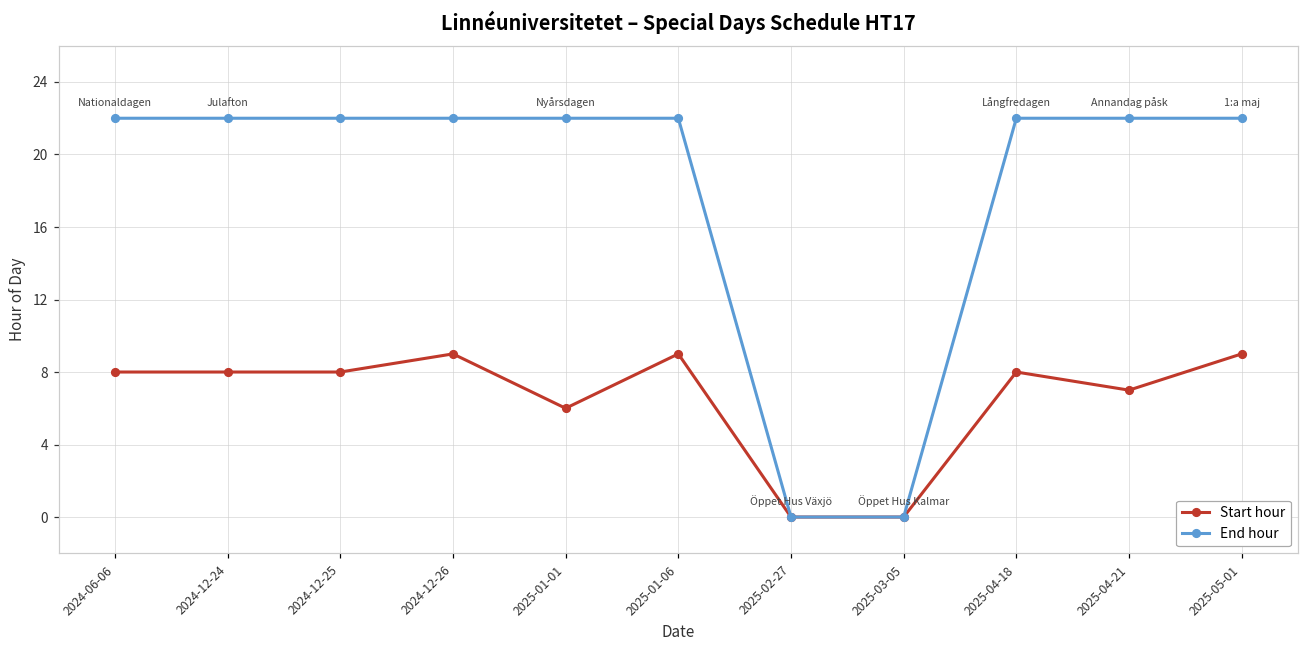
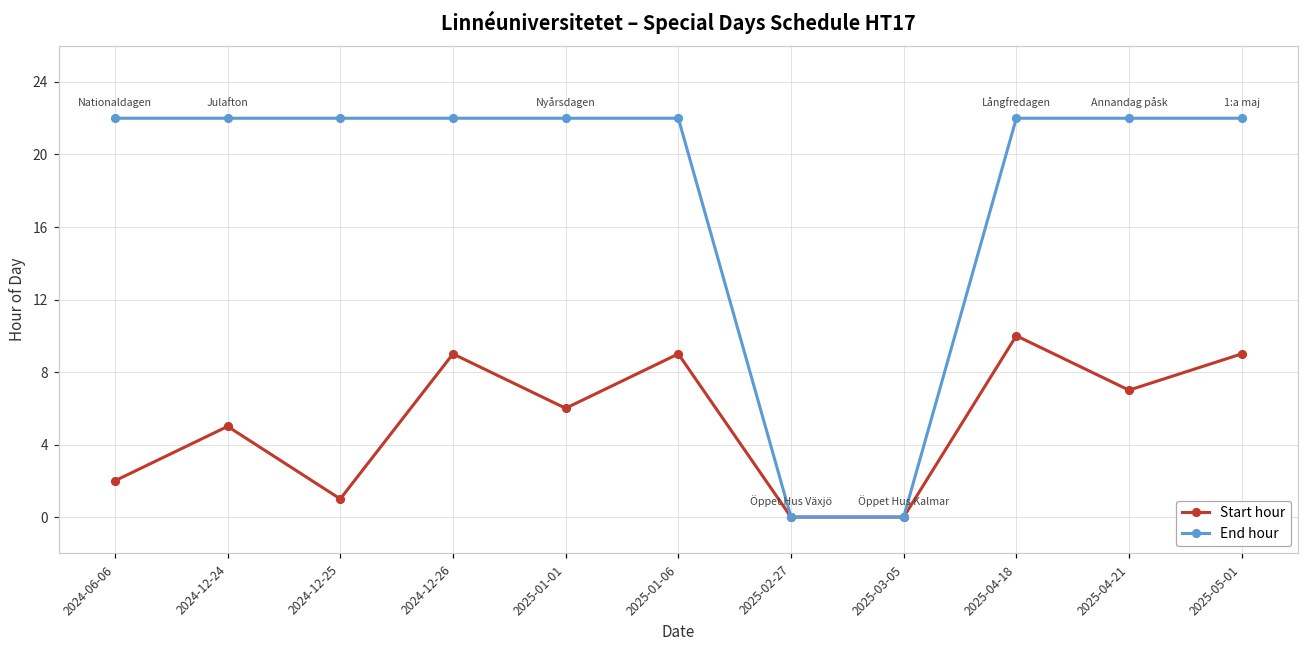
  {
    "Start hour": {
-     "2024-06-06": 8,
-     "2024-12-24": 8,
-     "2024-12-25": 8,
+     "2024-06-06": 2,
+     "2024-12-24": 5,
+     "2024-12-25": 1,
      "2024-12-26": 9,
      "2025-01-01": 6,
      "2025-01-06": 9,
-     "2025-04-18": 8,
+     "2025-04-18": 10,
      "2025-04-21": 7,
      "2025-05-01": 9
    },
    "End hour": {
      "2024-06-06": 22,
      "2024-12-24": 22,
      "2024-12-25": 22,
      "2024-12-26": 22,
      "2025-01-01": 22,
      "2025-01-06": 22,
      "2025-04-18": 22,
      "2025-04-21": 22
    }
  }
